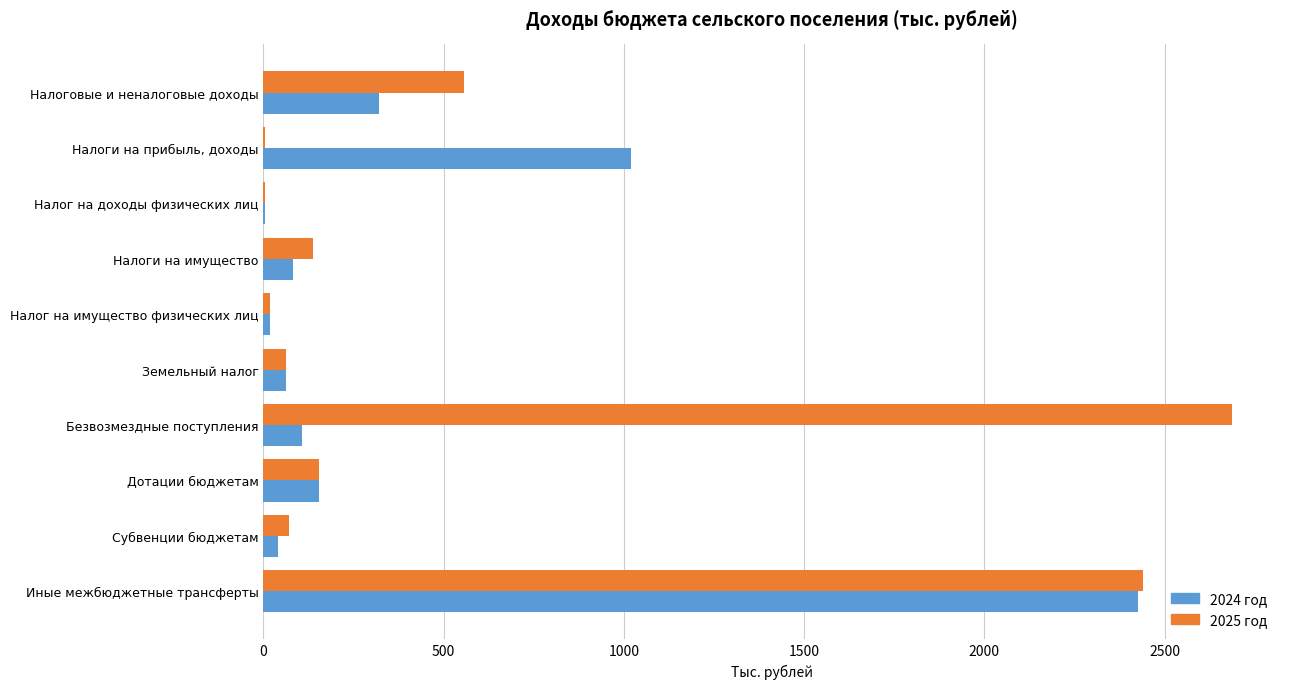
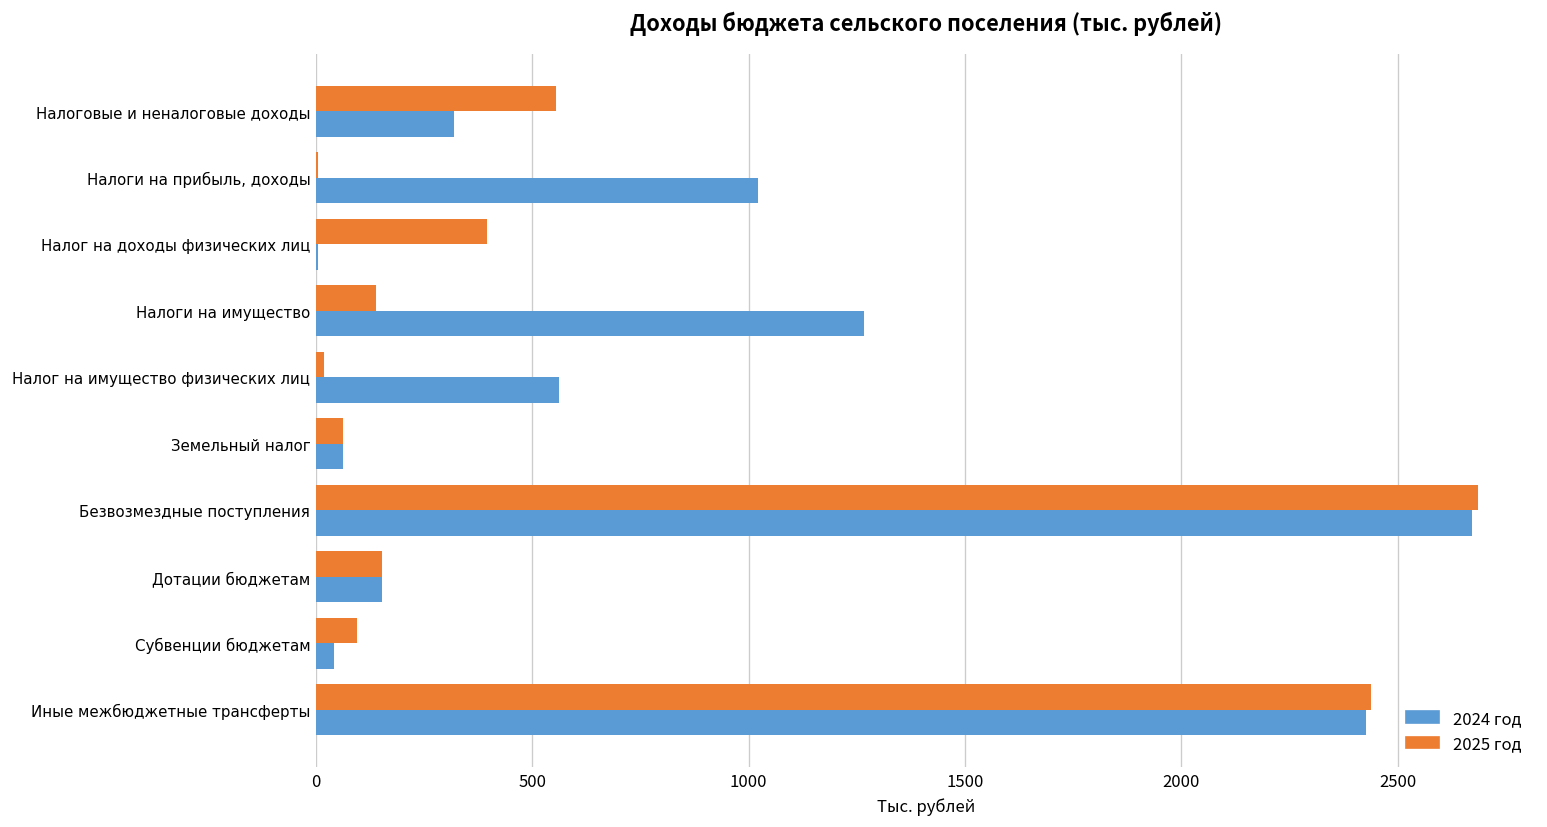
  {
    "2024 год": {
      "Налоговые и неналоговые доходы": 320,
      "Налоги на прибыль, доходы": 1020,
-     "Налоги на имущество": 80,
-     "Налог на имущество физических лиц": 20,
+     "Налоги на имущество": 1270,
+     "Налог на имущество физических лиц": 560,
      "Земельный налог": 60,
-     "Безвозмездные поступления": 110,
+     "Безвозмездные поступления": 2670,
      "Дотации бюджетам": 150,
      "Субвенции бюджетам": 40,
      "Иные межбюджетные трансферты": 2430
    },
    "2025 год": {
      "Налоговые и неналоговые доходы": 550,
-     "Налог на доходы физических лиц": 0,
+     "Налог на доходы физических лиц": 390,
      "Налоги на имущество": 140,
      "Налог на имущество физических лиц": 20,
      "Земельный налог": 60,
      "Безвозмездные поступления": 2690,
      "Дотации бюджетам": 150,
-     "Субвенции бюджетам": 70,
+     "Субвенции бюджетам": 90,
      "Иные межбюджетные трансферты": 2440
    }
  }
